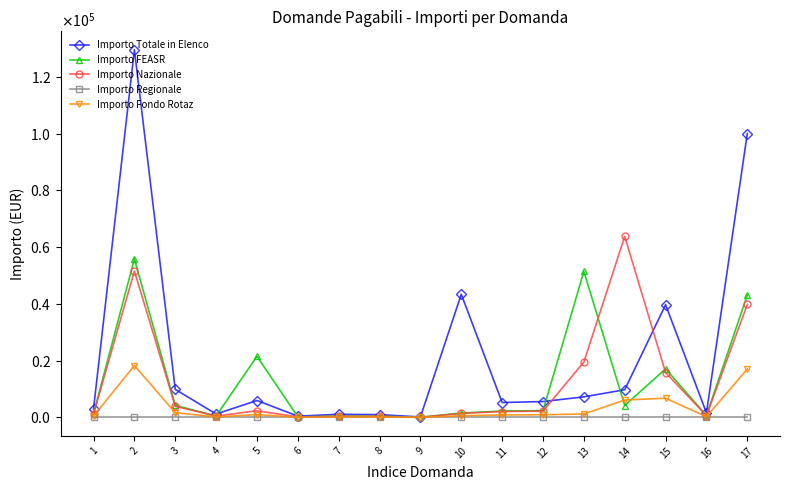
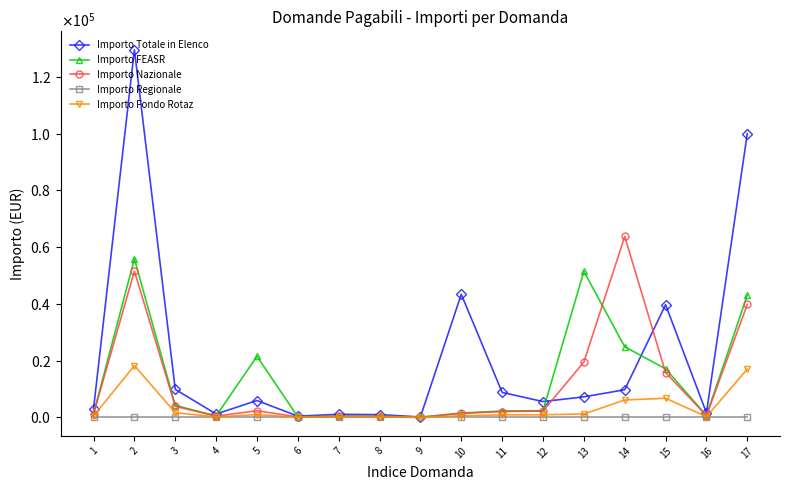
  {
    "Importo Totale in Elenco": {
      "1": 3000,
      "2": 130000,
      "3": 10000,
      "5": 6000,
      "10": 43000,
-     "11": 5000,
+     "11": 9000,
      "12": 6000,
      "13": 7000,
      "14": 10000,
      "15": 40000,
      "16": 2000,
      "17": 100000
    },
    "Importo FEASR": {
      "2": 56000,
      "5": 22000,
      "13": 51000,
-     "14": 4000,
+     "14": 25000,
      "15": 17000,
      "17": 43000
    },
    "Importo Nazionale": {
      "2": 52000,
      "5": 2000,
      "13": 20000,
      "14": 64000,
      "15": 16000,
      "17": 40000
    },
    "Importo Regionale": {
      "2": 0,
      "3": 0,
      "5": 0,
      "11": 0,
      "12": 0,
      "13": 0,
      "14": 0,
      "15": 0,
      "17": 0
    },
    "Importo Fondo Rotaz": {
      "2": 18000,
      "3": 2000,
      "5": 1000,
      "11": 1000,
      "12": 1000,
      "13": 1000,
      "14": 6000,
      "15": 7000,
      "17": 17000
    }
  }
